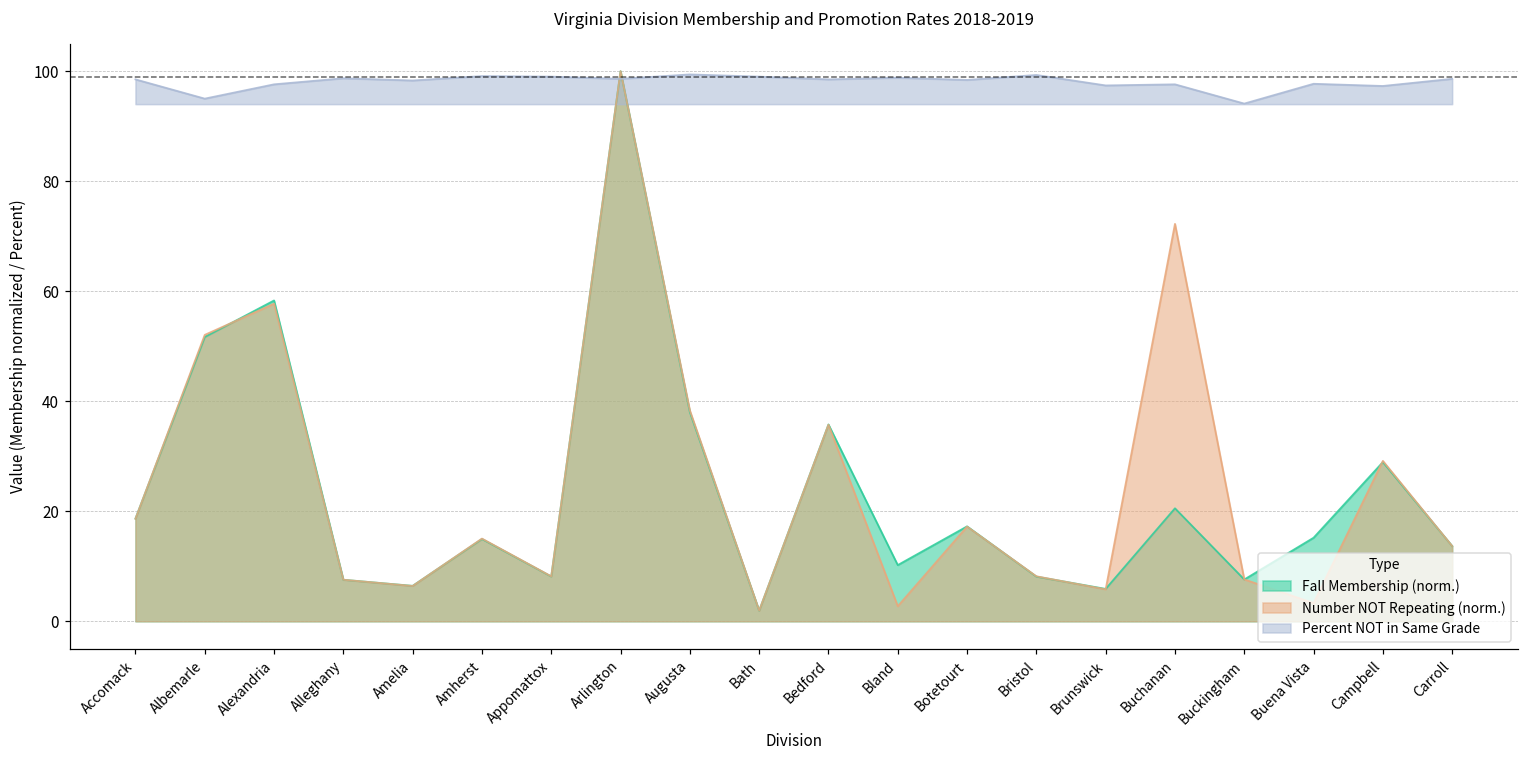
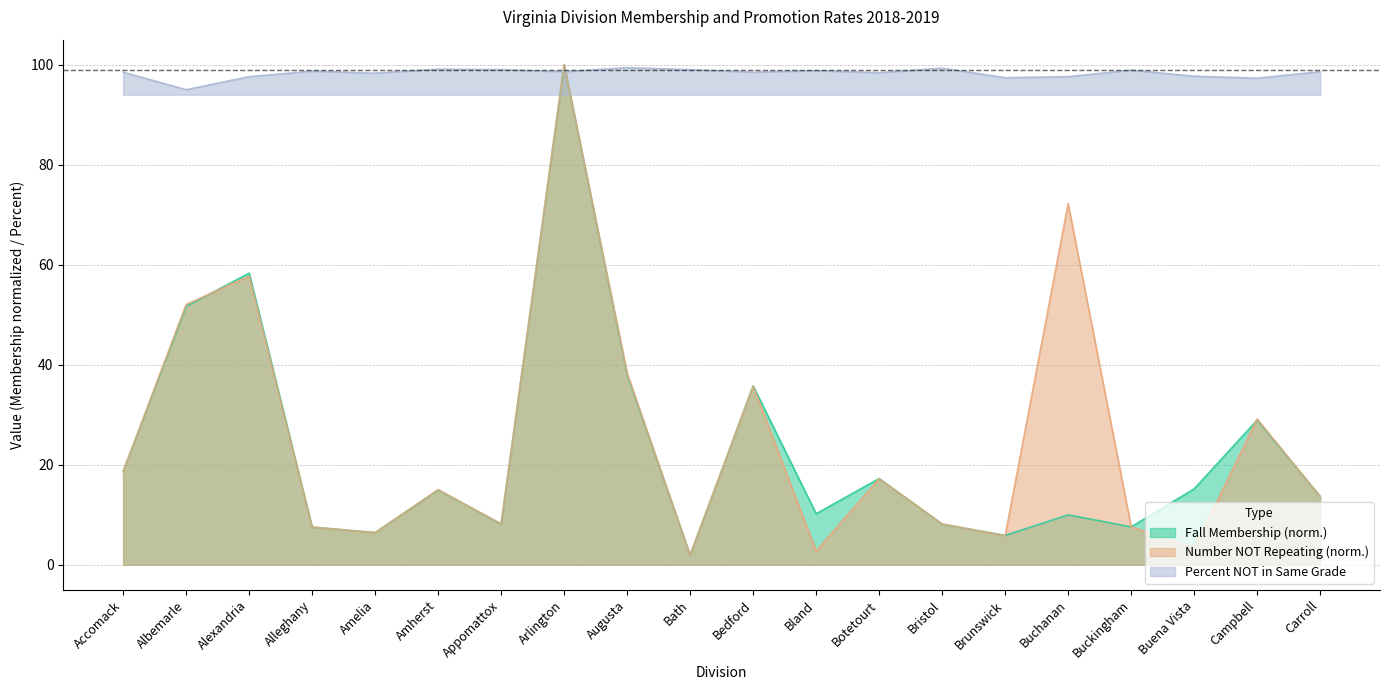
  {
    "Fall Membership (norm.)": {
      "Alexandria": 58,
      "Bland": 10,
-     "Buchanan": 21,
+     "Buchanan": 10,
      "Buena Vista": 15
    },
    "Number NOT Repeating (norm.)": {
      "Alexandria": 58,
      "Bland": 3,
      "Buchanan": 72
    },
    "Percent NOT in Same Grade": {
      "Accomack": 99,
      "Albemarle": 95,
      "Alexandria": 98,
      "Alleghany": 99,
      "Amelia": 98,
      "Amherst": 99,
      "Appomattox": 99,
      "Arlington": 99,
      "Augusta": 99,
      "Bath": 99,
      "Bedford": 99,
      "Bland": 99,
      "Botetourt": 98,
      "Bristol": 99,
      "Brunswick": 97,
      "Buchanan": 98,
-     "Buckingham": 94,
+     "Buckingham": 99,
      "Buena Vista": 98,
      "Campbell": 97,
      "Carroll": 99
    }
  }
